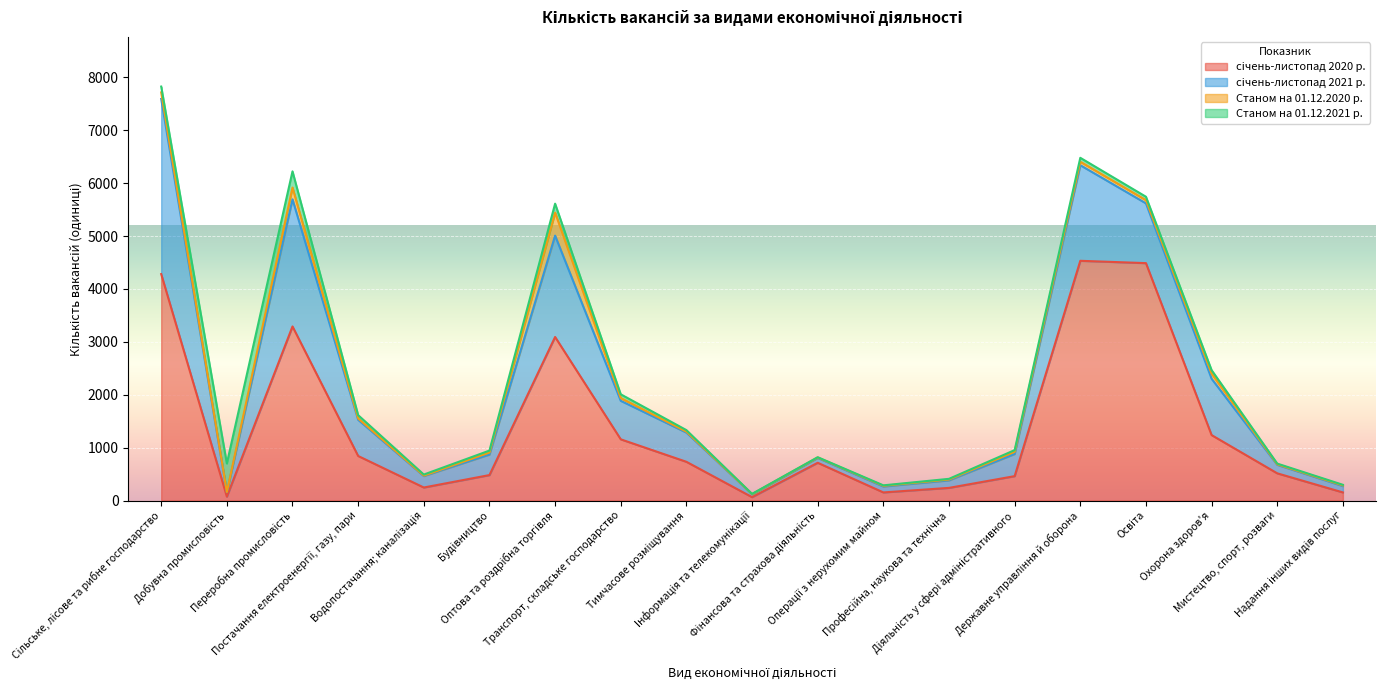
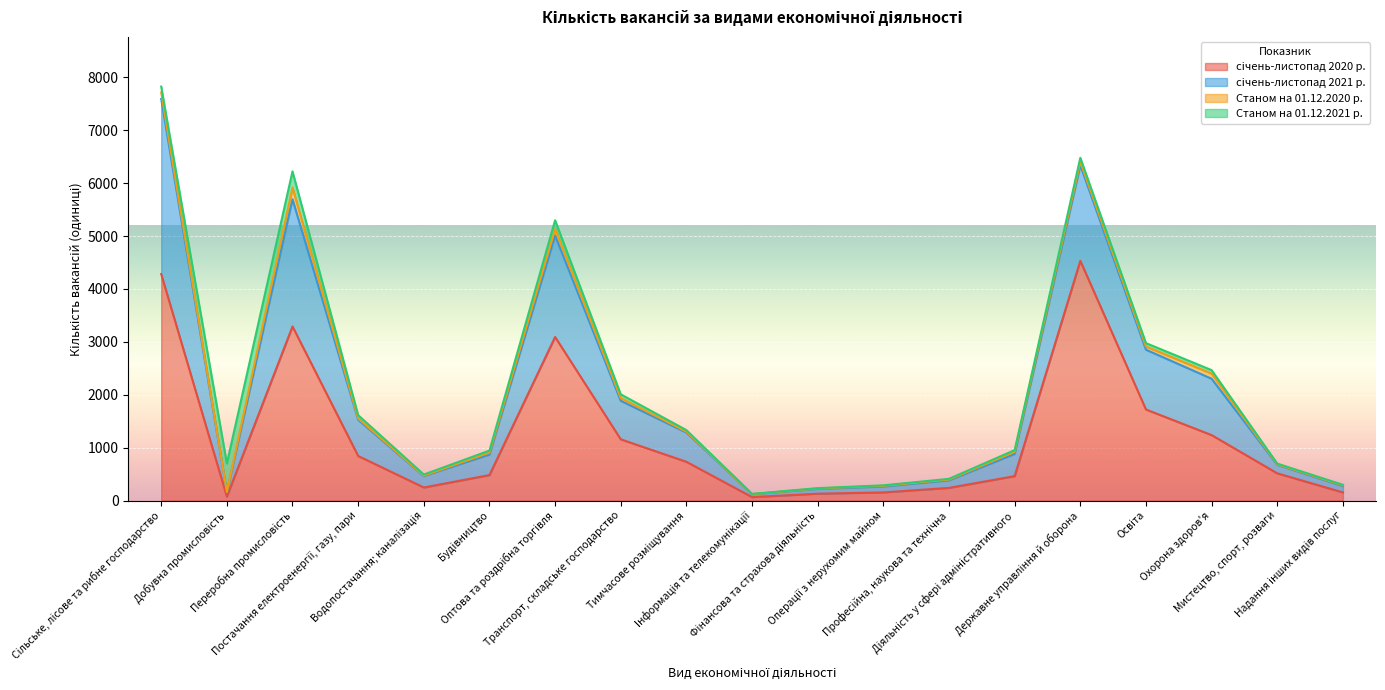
  {
    "січень-листопад 2020 р.": {
      "Сільське, лісове та рибне господарство": 4300,
      "Добувна промисловість": 100,
      "Переробна промисловість": 3300,
      "Постачання електроенергії, газу, пари": 800,
      "Водопостачання; каналізація": 200,
      "Будівництво": 500,
      "Оптова та роздрібна торгівля": 3100,
      "Транспорт, складське господарство": 1200,
      "Тимчасове розміщування": 700,
      "Інформація та телекомунікації": 100,
-     "Фінансова та страхова діяльність": 700,
+     "Фінансова та страхова діяльність": 100,
      "Операції з нерухомим майном": 200,
      "Професійна, наукова та технічна": 200,
      "Діяльність у сфері адміністративного": 500,
      "Державне управління й оборона": 4500,
-     "Освіта": 4500,
+     "Освіта": 1700,
      "Охорона здоров'я": 1200,
      "Мистецтво, спорт, розваги": 500,
      "Надання інших видів послуг": 200
    },
    "січень-листопад 2021 р.": {
      "Сільське, лісове та рибне господарство": 3300,
      "Переробна промисловість": 2400,
      "Оптова та роздрібна торгівля": 1900,
      "Транспорт, складське господарство": 700,
      "Державне управління й оборона": 1800,
      "Освіта": 1100,
      "Охорона здоров'я": 1100
    },
    "Станом на 01.12.2020 р.": {
      "Сільське, лісове та рибне господарство": 100,
      "Переробна промисловість": 200,
-     "Оптова та роздрібна торгівля": 400,
+     "Оптова та роздрібна торгівля": 100,
      "Транспорт, складське господарство": 100,
      "Державне управління й оборона": 100,
      "Освіта": 100,
      "Охорона здоров'я": 100
    },
    "Станом на 01.12.2021 р.": {
      "Сільське, лісове та рибне господарство": 100,
      "Добувна промисловість": 500,
      "Переробна промисловість": 300,
      "Постачання електроенергії, газу, пари": 100,
      "Оптова та роздрібна торгівля": 200,
      "Транспорт, складське господарство": 100,
      "Державне управління й оборона": 100,
      "Освіта": 100,
      "Охорона здоров'я": 100
    }
  }
